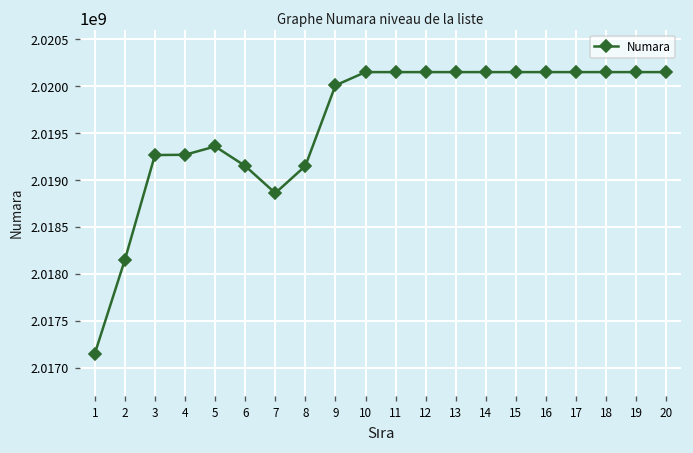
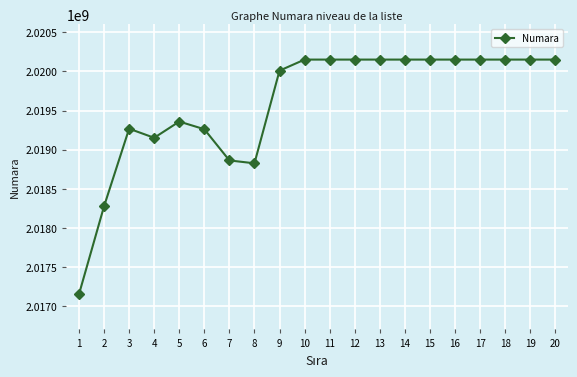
  {
    "1": 2017200000,
-   "2": 2018200000,
+   "2": 2018300000,
    "3": 2019300000,
-   "4": 2019300000,
+   "4": 2019200000,
    "5": 2019400000,
-   "6": 2019200000,
+   "6": 2019300000,
    "7": 2018900000,
-   "8": 2019200000,
+   "8": 2018800000,
    "9": 2020000000,
    "10": 2020200000,
    "11": 2020200000,
    "12": 2020200000,
    "13": 2020200000,
    "14": 2020200000,
    "15": 2020200000,
    "16": 2020200000,
    "17": 2020200000,
    "18": 2020200000,
    "19": 2020200000,
    "20": 2020200000
  }
